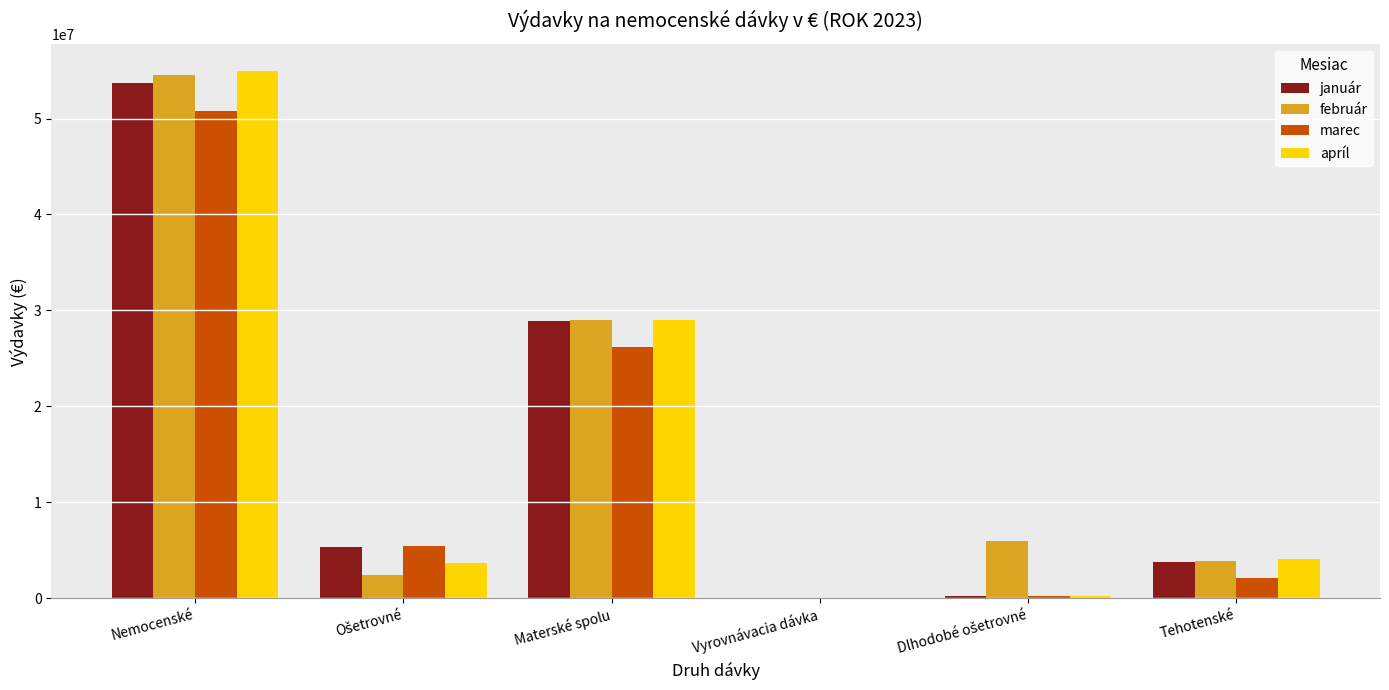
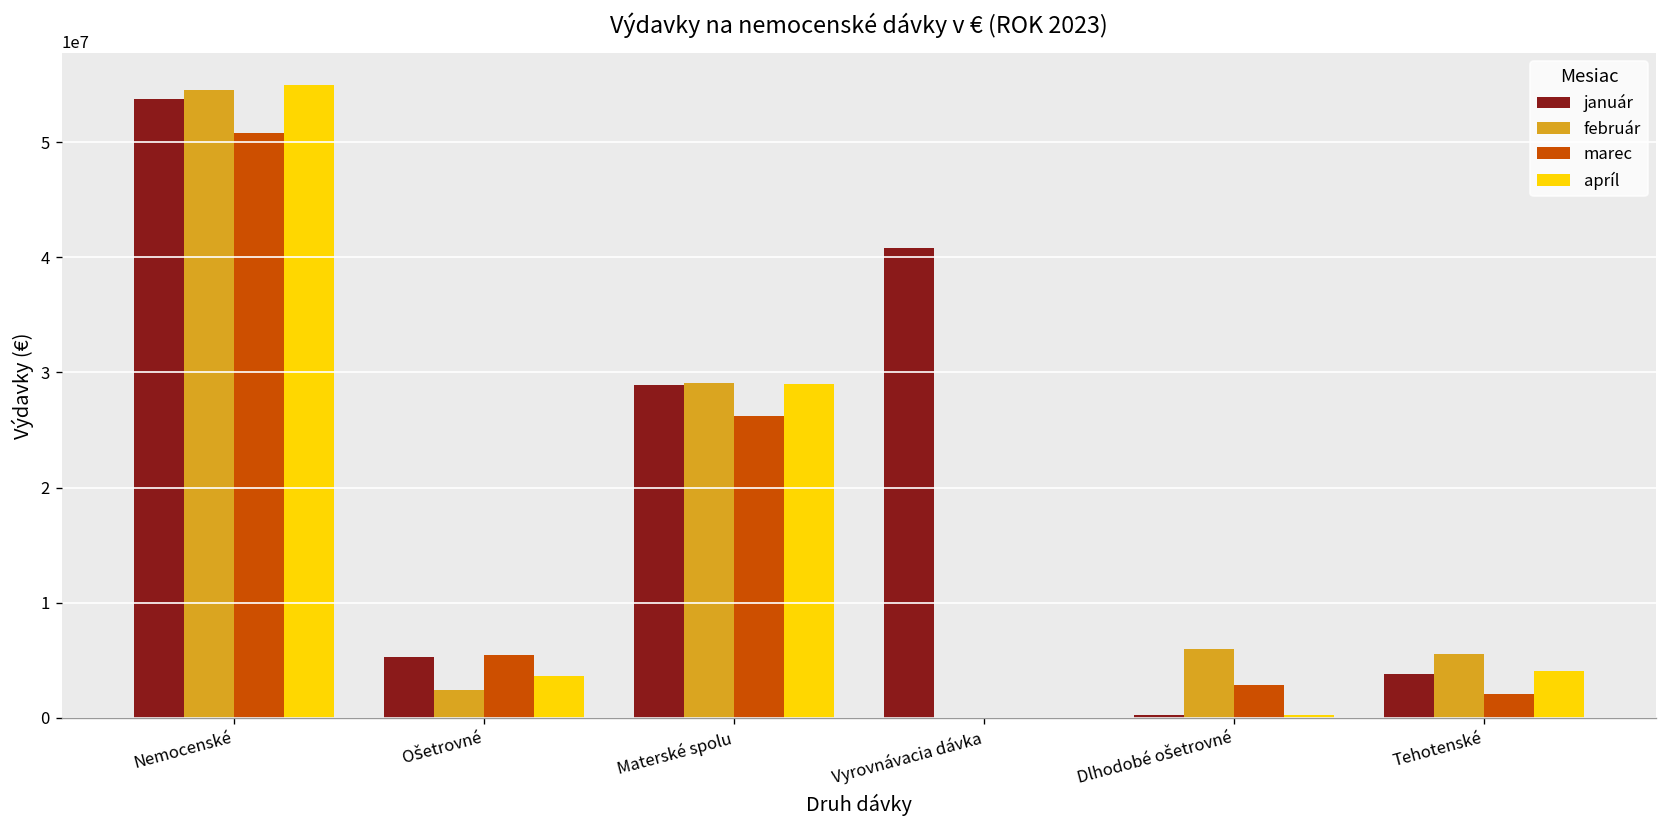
  {
    "január": {
      "Nemocenské": 54000000,
      "Ošetrovné": 5000000,
      "Materské spolu": 29000000,
-     "Vyrovnávacia dávka": 0,
+     "Vyrovnávacia dávka": 41000000,
      "Tehotenské": 4000000
    },
    "február": {
      "Nemocenské": 55000000,
      "Ošetrovné": 2000000,
      "Materské spolu": 29000000,
      "Dlhodobé ošetrovné": 6000000,
-     "Tehotenské": 4000000
+     "Tehotenské": 6000000
    },
    "marec": {
      "Nemocenské": 51000000,
      "Ošetrovné": 5000000,
      "Materské spolu": 26000000,
-     "Dlhodobé ošetrovné": 0,
+     "Dlhodobé ošetrovné": 3000000,
      "Tehotenské": 2000000
    },
    "apríl": {
      "Nemocenské": 55000000,
      "Ošetrovné": 4000000,
      "Materské spolu": 29000000,
      "Tehotenské": 4000000
    }
  }
